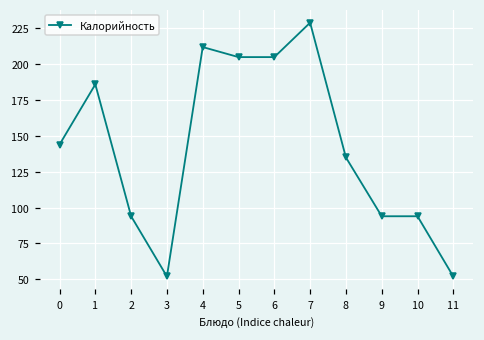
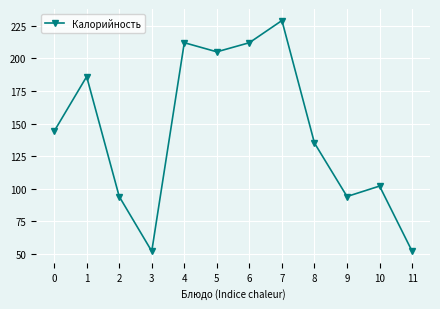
  {
    "0": 144,
    "1": 186,
    "2": 94,
    "3": 52,
    "4": 212,
    "5": 205,
-   "6": 205,
+   "6": 212,
    "7": 229,
    "8": 135,
    "9": 94,
-   "10": 94,
+   "10": 102,
    "11": 52
  }
